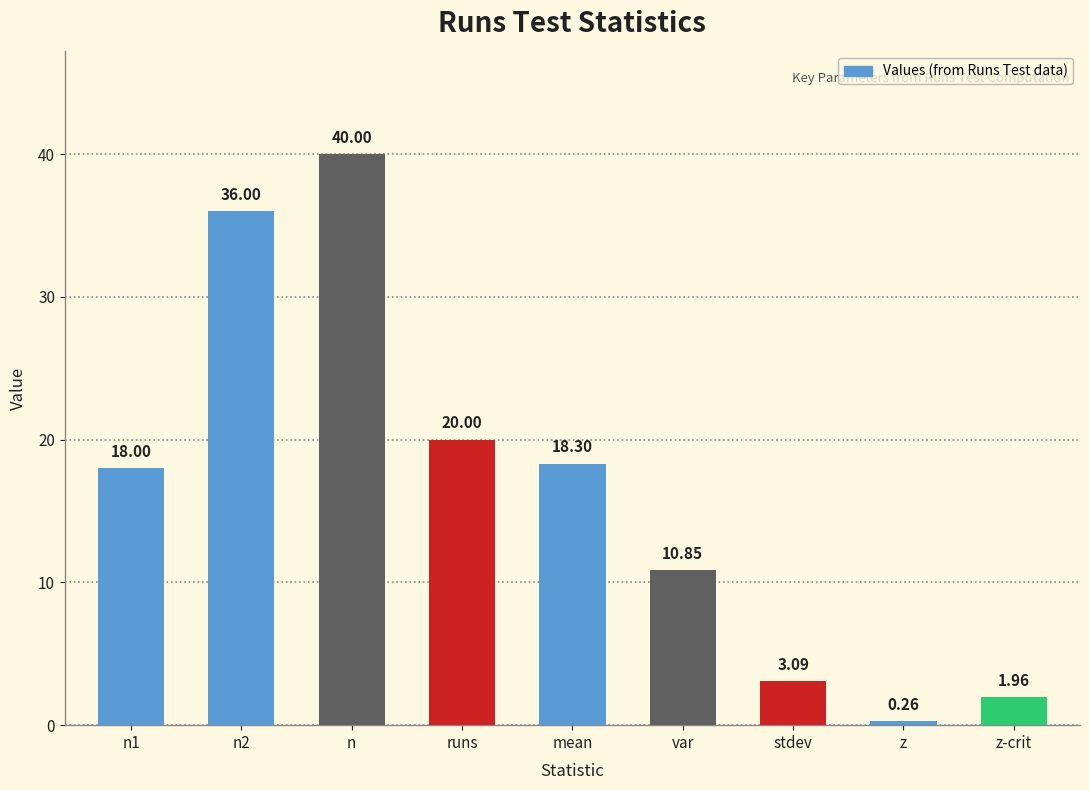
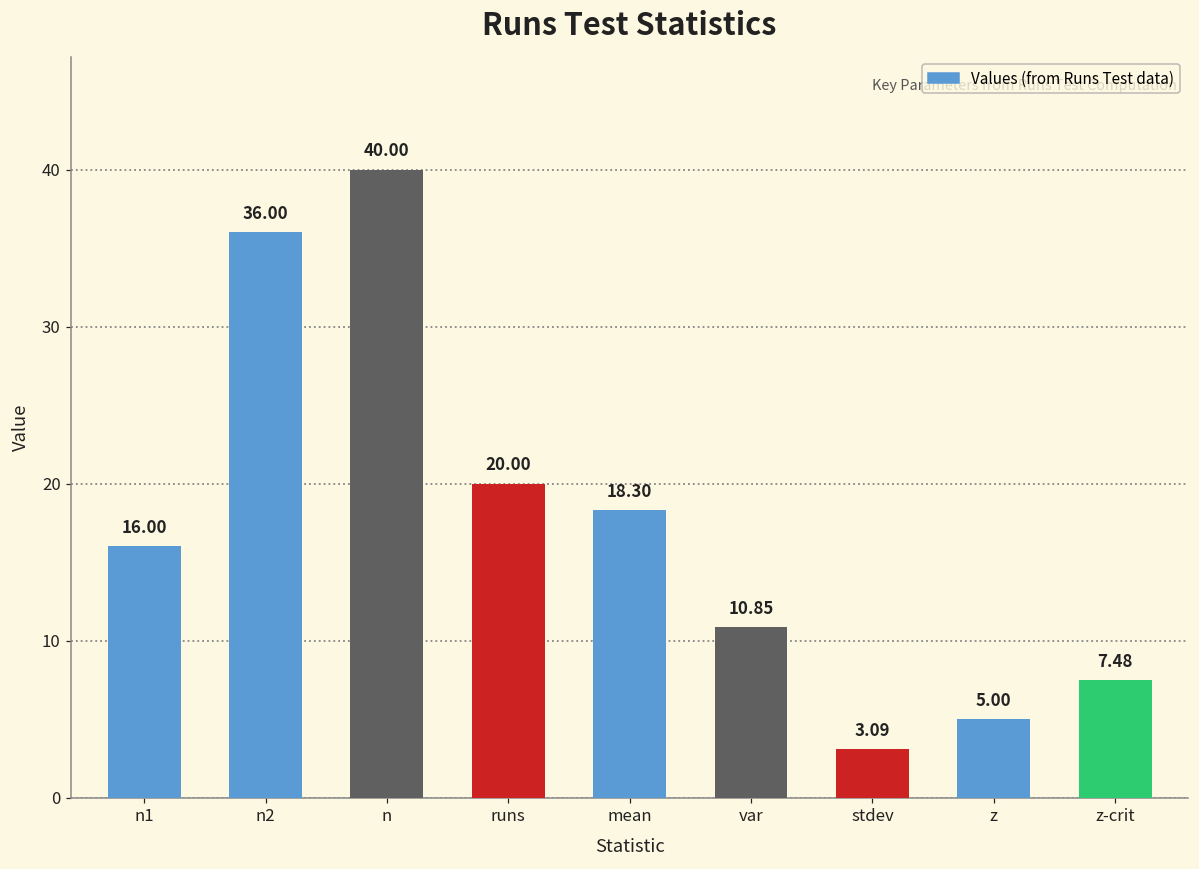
  {
-   "n1": 18.00,
+   "n1": 16.00,
    "n2": 36.00,
    "n": 40.00,
    "runs": 20.00,
    "mean": 18.30,
    "var": 10.85,
    "stdev": 3.09,
-   "z": 0.26,
-   "z-crit": 1.96
+   "z": 5.00,
+   "z-crit": 7.48
  }
